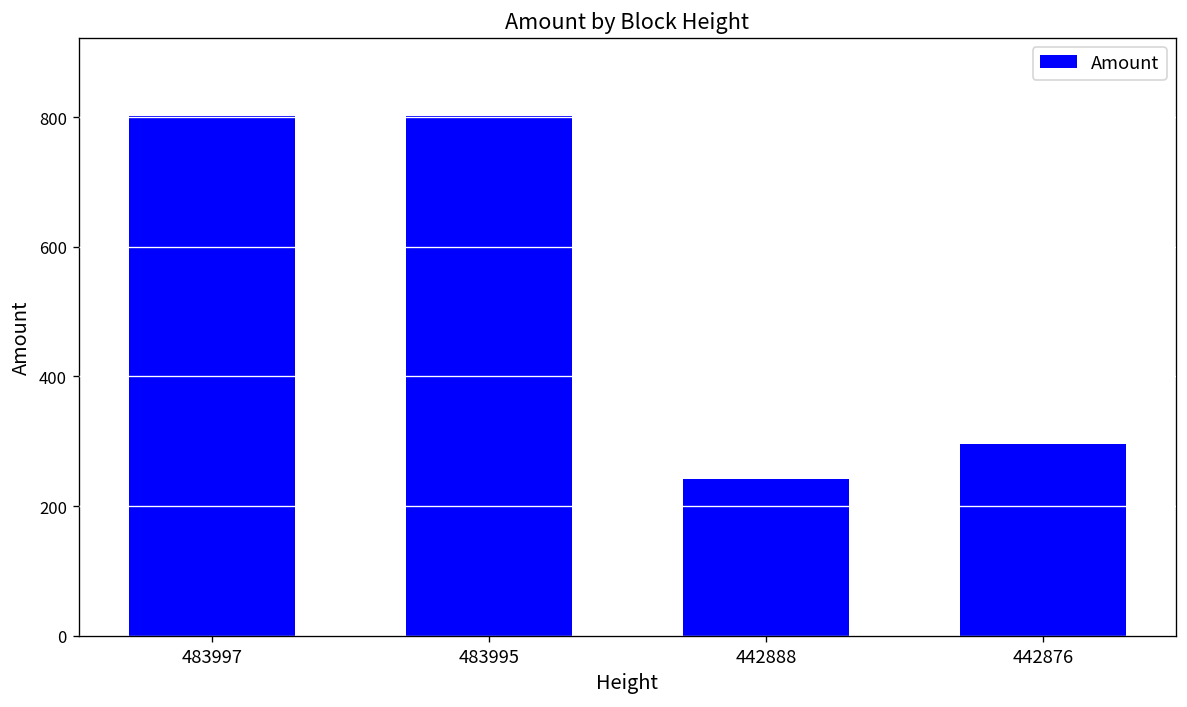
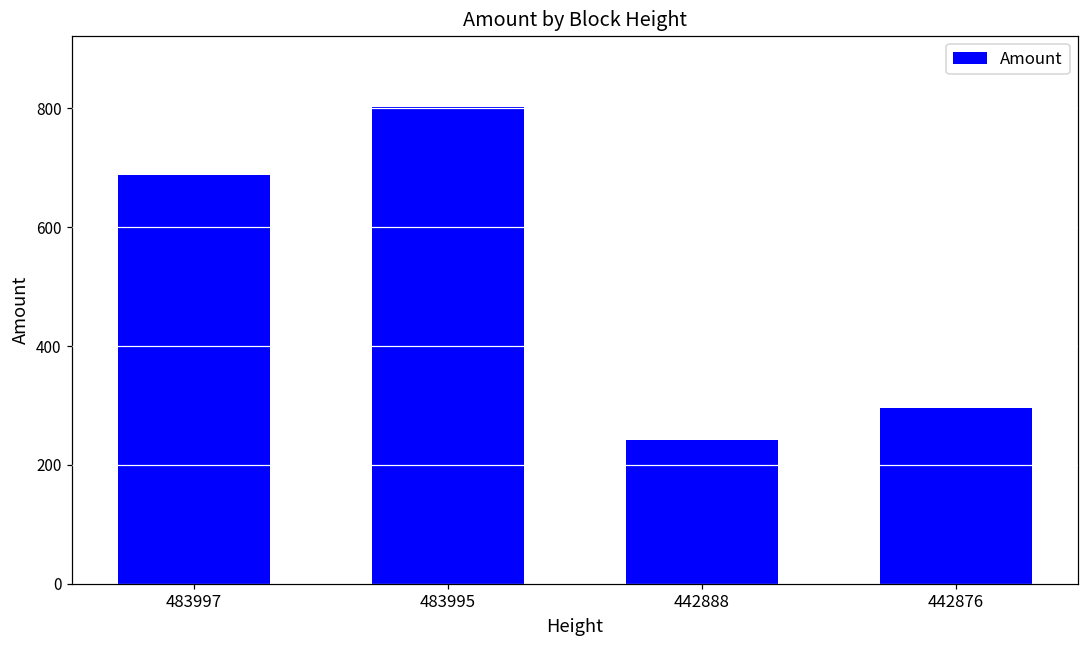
  {
-   "483997": 800,
+   "483997": 690,
    "483995": 800,
    "442888": 240,
    "442876": 300
  }
